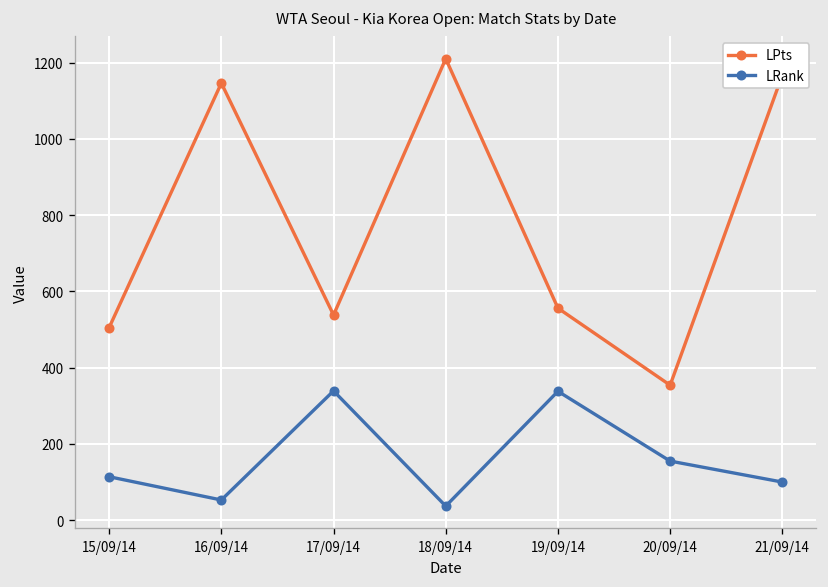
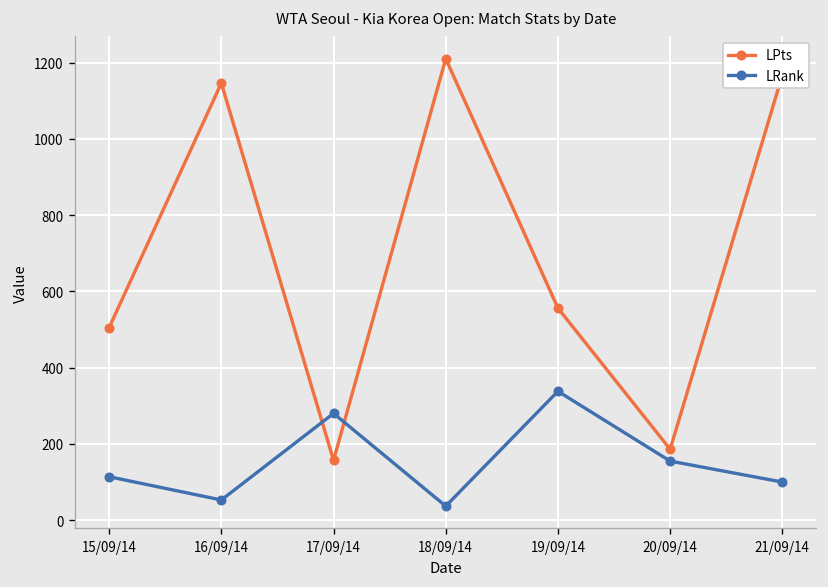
  {
    "LPts": {
      "15/09/14": 510,
      "16/09/14": 1150,
-     "17/09/14": 540,
+     "17/09/14": 160,
      "18/09/14": 1210,
      "19/09/14": 560,
-     "20/09/14": 350
+     "20/09/14": 190
    },
    "LRank": {
      "15/09/14": 110,
      "16/09/14": 50,
-     "17/09/14": 340,
+     "17/09/14": 280,
      "18/09/14": 40,
      "19/09/14": 340,
      "20/09/14": 160,
      "21/09/14": 100
    }
  }
